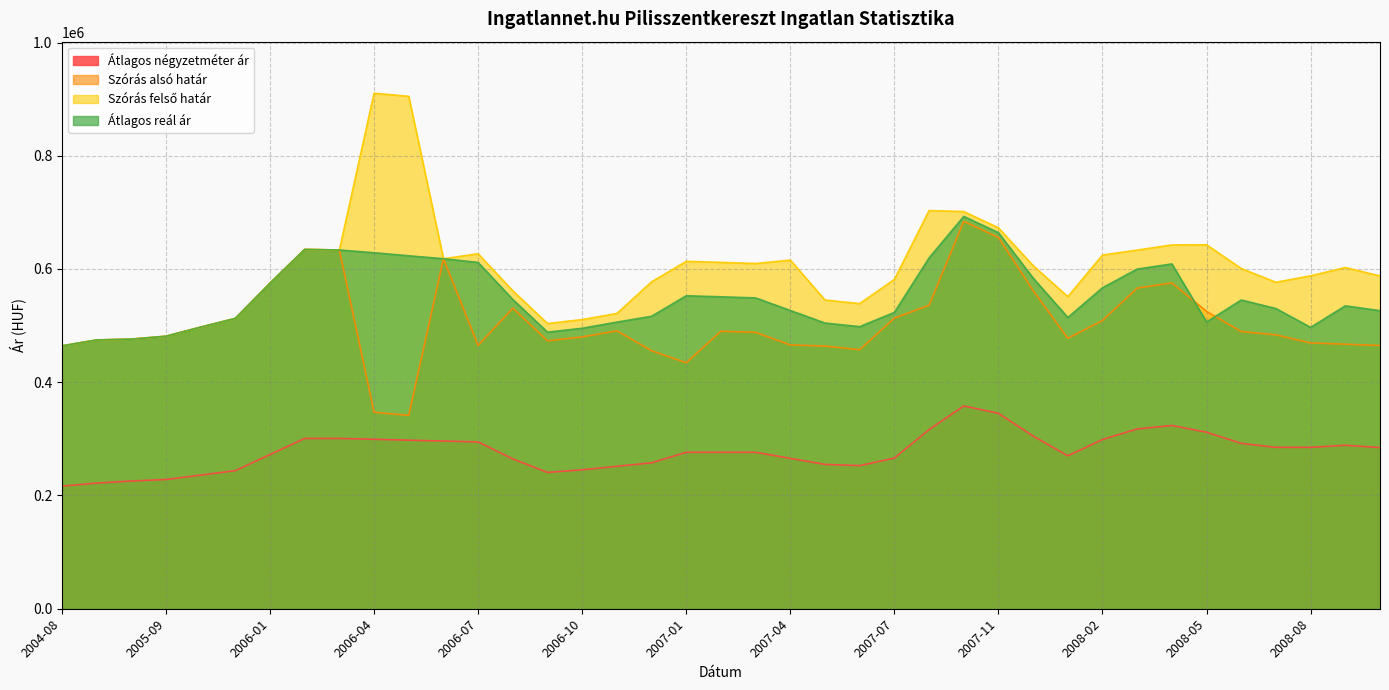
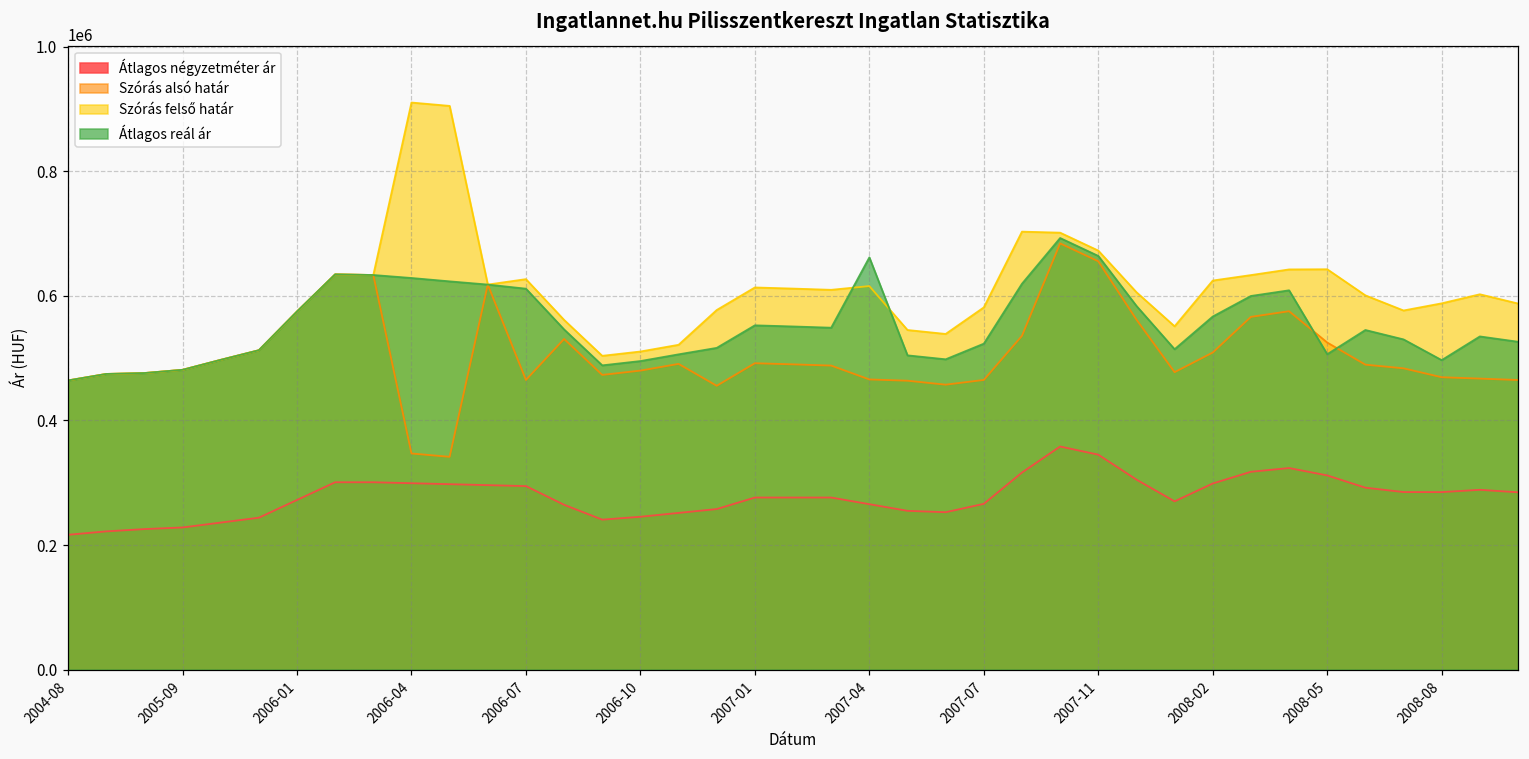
  {
    "Átlagos négyzetméter ár": {
      "2004-08": 220000,
      "2005-09": 230000,
      "2006-01": 270000,
      "2006-04": 300000,
      "2006-07": 290000,
      "2006-10": 250000,
      "2007-01": 280000,
      "2007-04": 270000,
      "2007-07": 270000,
      "2007-11": 350000,
      "2008-02": 300000,
      "2008-05": 310000,
      "2008-08": 280000
    },
    "Szórás alsó határ": {
      "2006-04": 350000,
      "2006-07": 470000,
      "2006-10": 480000,
-     "2007-01": 430000,
+     "2007-01": 490000,
      "2007-04": 470000,
-     "2007-07": 510000,
+     "2007-07": 470000,
      "2007-11": 660000,
      "2008-02": 510000,
      "2008-05": 530000,
      "2008-08": 470000
    },
    "Szórás felső határ": {
      "2006-04": 910000,
      "2006-07": 630000,
      "2006-10": 510000,
      "2007-01": 610000,
      "2007-04": 620000,
      "2007-07": 580000,
      "2007-11": 670000,
      "2008-02": 620000,
      "2008-05": 640000,
      "2008-08": 590000
    },
    "Átlagos reál ár": {
      "2006-04": 630000,
      "2006-07": 610000,
      "2006-10": 500000,
      "2007-01": 550000,
-     "2007-04": 530000,
+     "2007-04": 660000,
      "2007-07": 520000,
      "2007-11": 660000,
      "2008-02": 570000,
      "2008-05": 510000,
      "2008-08": 500000
    }
  }
